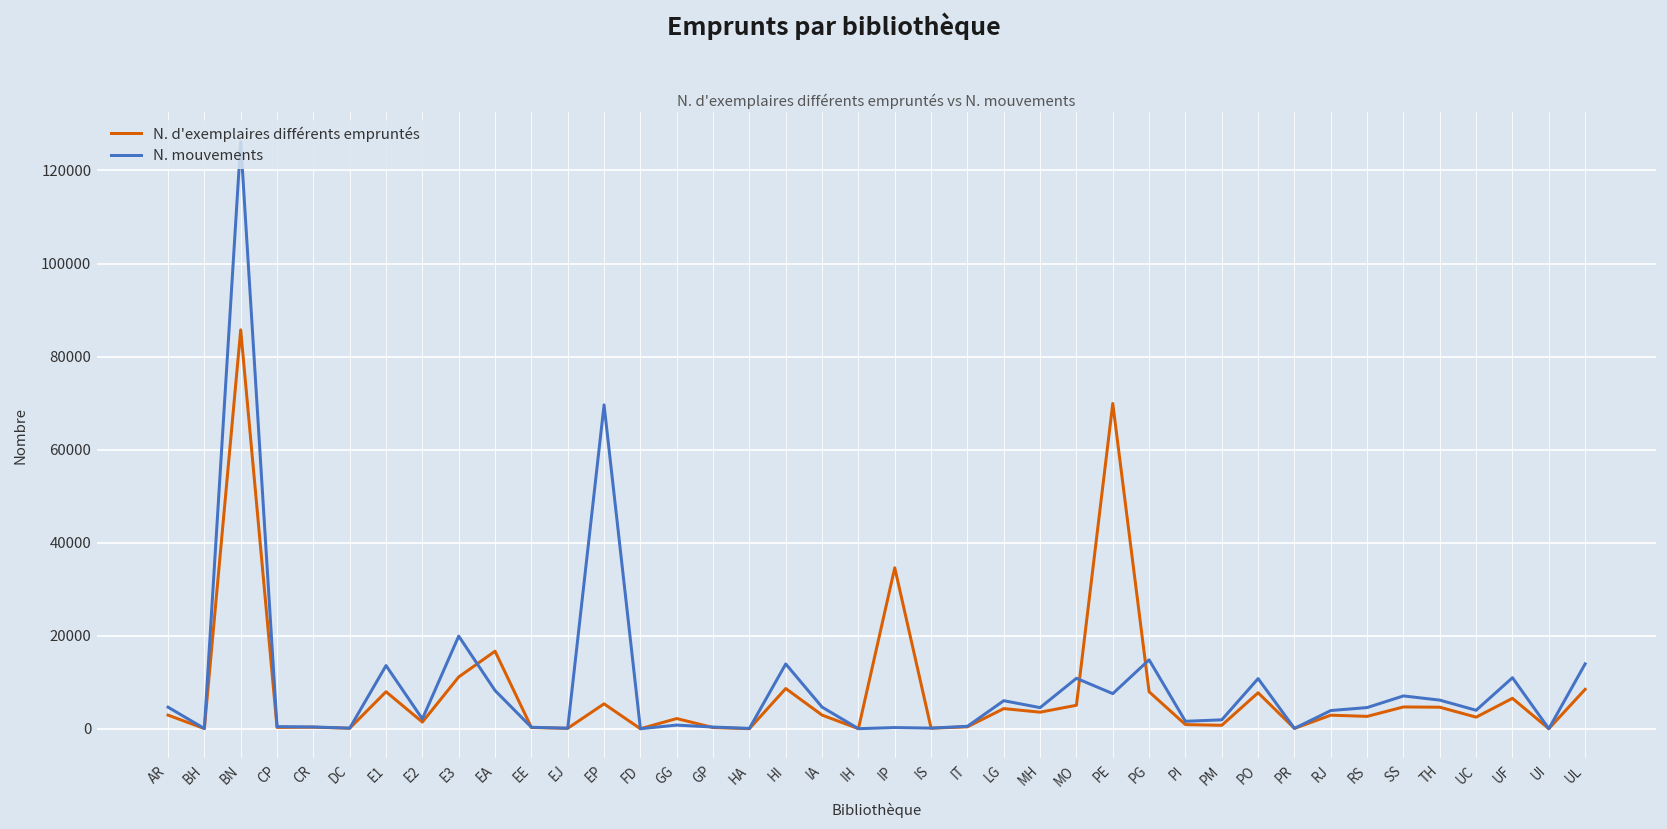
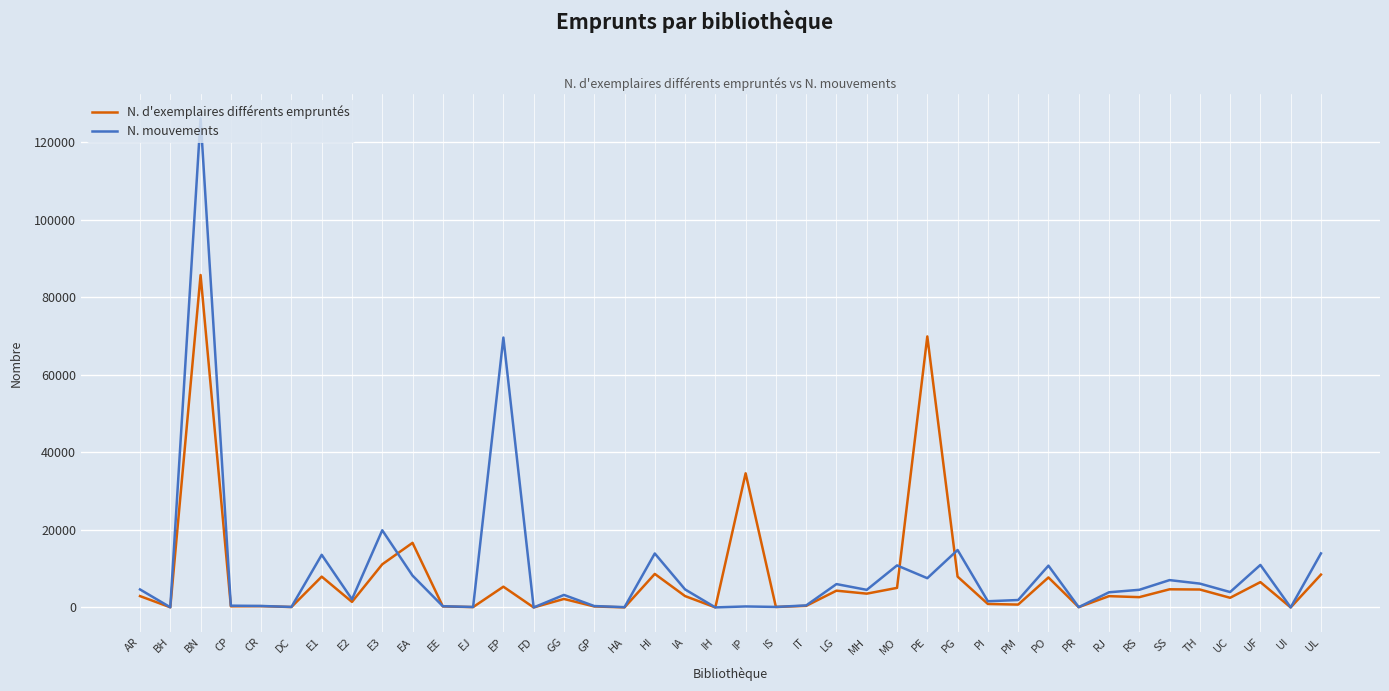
  {
    "N. d'exemplaires différents empruntés": {
      "AR": 3000,
      "BN": 86000,
      "E1": 8000,
      "E2": 1000,
      "E3": 11000,
      "EA": 17000,
      "EP": 5000,
      "GG": 2000,
      "HI": 9000,
      "IA": 3000,
      "IP": 35000,
      "LG": 4000,
      "MH": 4000,
      "MO": 5000,
      "PE": 70000,
      "PG": 8000,
      "PI": 1000,
      "PM": 1000,
      "PO": 8000,
      "RJ": 3000,
      "RS": 3000,
      "SS": 5000,
      "TH": 5000,
      "UC": 2000,
      "UF": 7000,
      "UL": 8000
    },
    "N. mouvements": {
      "AR": 5000,
      "E1": 14000,
      "E2": 2000,
      "E3": 20000,
      "EA": 8000,
      "EP": 70000,
-     "GG": 1000,
+     "GG": 3000,
      "HI": 14000,
      "IA": 5000,
      "IP": 0,
      "LG": 6000,
      "MH": 5000,
      "MO": 11000,
      "PE": 8000,
      "PG": 15000,
      "PI": 2000,
      "PM": 2000,
      "PO": 11000,
      "RJ": 4000,
      "RS": 5000,
      "SS": 7000,
      "TH": 6000,
      "UC": 4000,
      "UF": 11000,
      "UL": 14000
    }
  }
